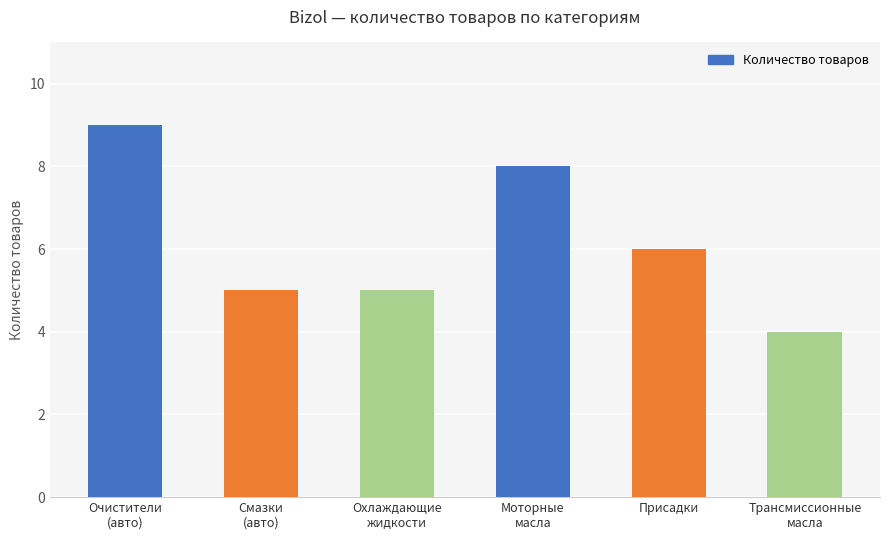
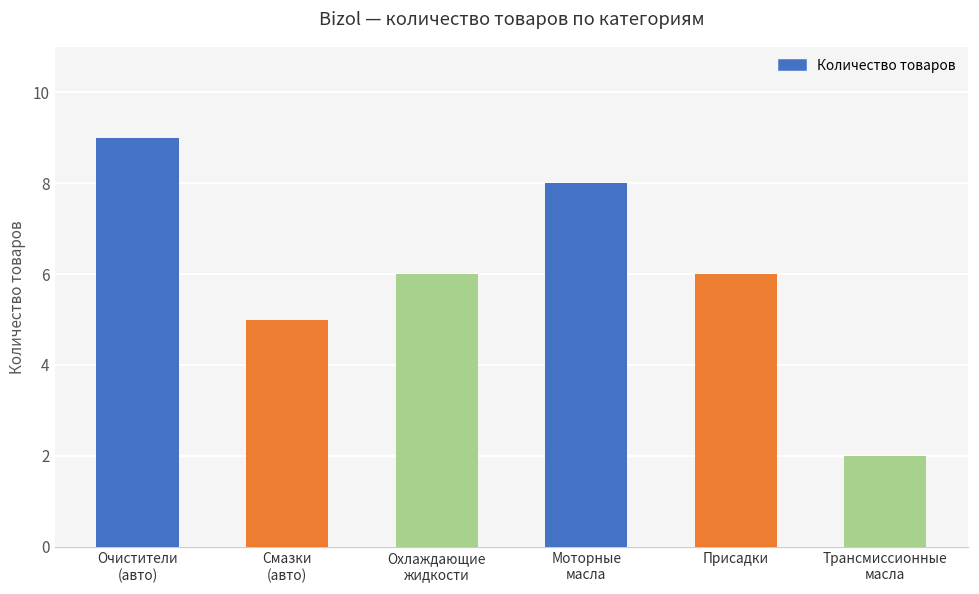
  {
    "Очистители (авто)": 9,
    "Смазки (авто)": 5,
-   "Охлаждающие жидкости": 5,
+   "Охлаждающие жидкости": 6,
    "Моторные масла": 8,
    "Присадки": 6,
-   "Трансмиссионные масла": 4
+   "Трансмиссионные масла": 2
  }
